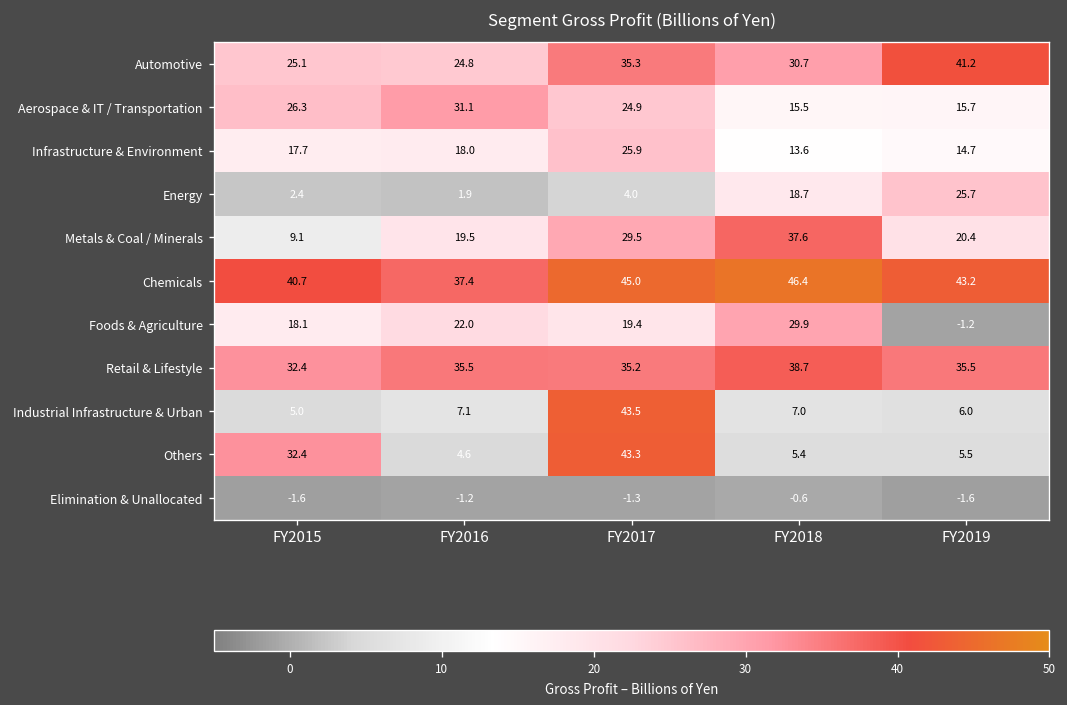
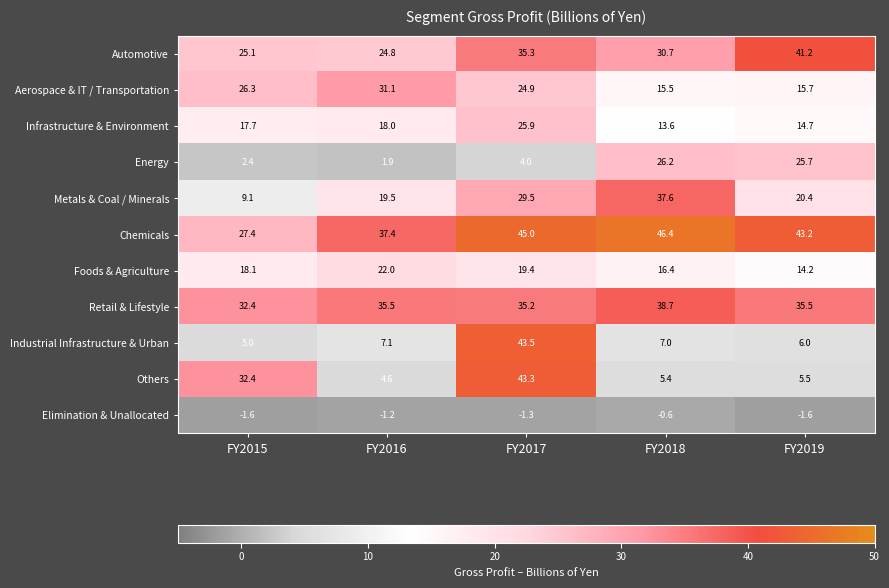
  {
    "Automotive": {
      "FY2015": 25.1,
      "FY2016": 24.8,
      "FY2017": 35.3,
      "FY2018": 30.7,
      "FY2019": 41.2
    },
    "Aerospace & IT / Transportation": {
      "FY2015": 26.3,
      "FY2016": 31.1,
      "FY2017": 24.9,
      "FY2018": 15.5,
      "FY2019": 15.7
    },
    "Infrastructure & Environment": {
      "FY2015": 17.7,
      "FY2016": 18.0,
      "FY2017": 25.9,
      "FY2018": 13.6,
      "FY2019": 14.7
    },
    "Energy": {
      "FY2015": 2.4,
      "FY2016": 1.9,
-     "FY2018": 18.7,
+     "FY2018": 26.2,
      "FY2019": 25.7
    },
    "Metals & Coal / Minerals": {
      "FY2015": 9.1,
      "FY2016": 19.5,
      "FY2017": 29.5,
      "FY2018": 37.6,
      "FY2019": 20.4
    },
    "Chemicals": {
-     "FY2015": 40.7,
+     "FY2015": 27.4,
      "FY2016": 37.4,
      "FY2017": 45.0,
      "FY2018": 46.4,
      "FY2019": 43.2
    },
    "Foods & Agriculture": {
      "FY2015": 18.1,
      "FY2016": 22.0,
      "FY2017": 19.4,
-     "FY2018": 29.9,
-     "FY2019": -1.2
+     "FY2018": 16.4,
+     "FY2019": 14.2
    },
    "Retail & Lifestyle": {
      "FY2015": 32.4,
      "FY2016": 35.5,
      "FY2017": 35.2,
      "FY2018": 38.7,
      "FY2019": 35.5
    },
    "Industrial Infrastructure & Urban": {
      "FY2016": 7.1,
      "FY2017": 43.5,
      "FY2018": 7.0,
      "FY2019": 6.0
    },
    "Others": {
      "FY2015": 32.4,
      "FY2017": 43.3,
      "FY2018": 5.4,
      "FY2019": 5.5
    },
    "Elimination & Unallocated": {
      "FY2015": -1.6,
      "FY2016": -1.2,
      "FY2017": -1.3,
      "FY2018": -0.6,
      "FY2019": -1.6
    }
  }
